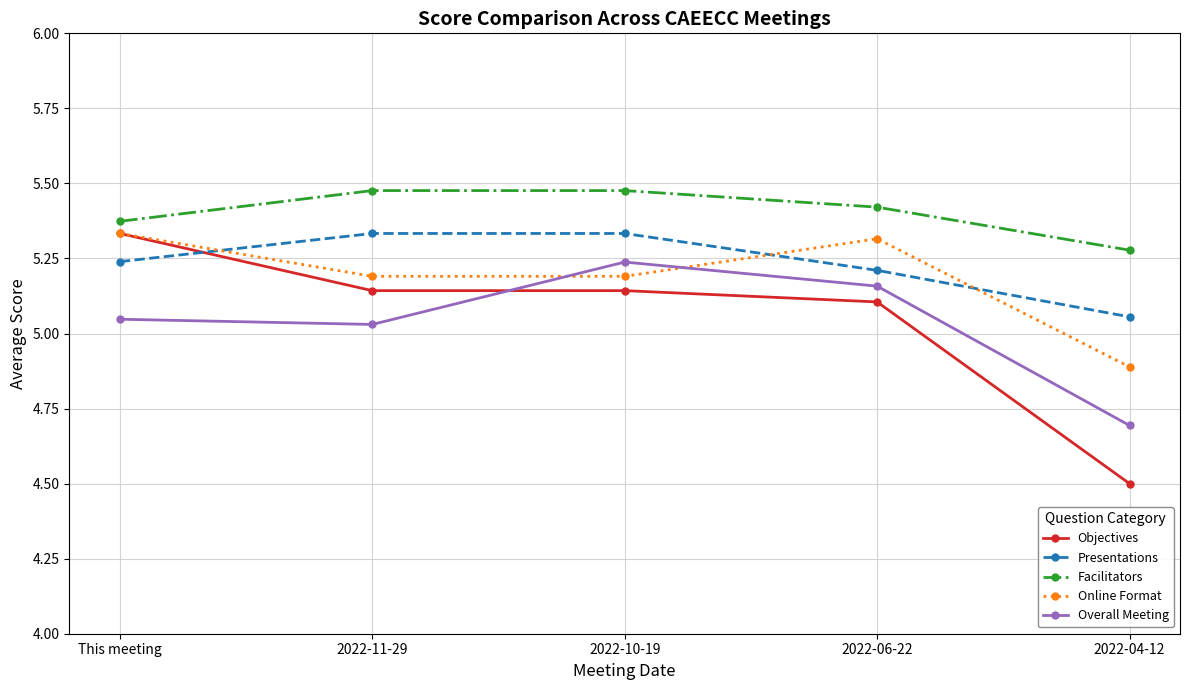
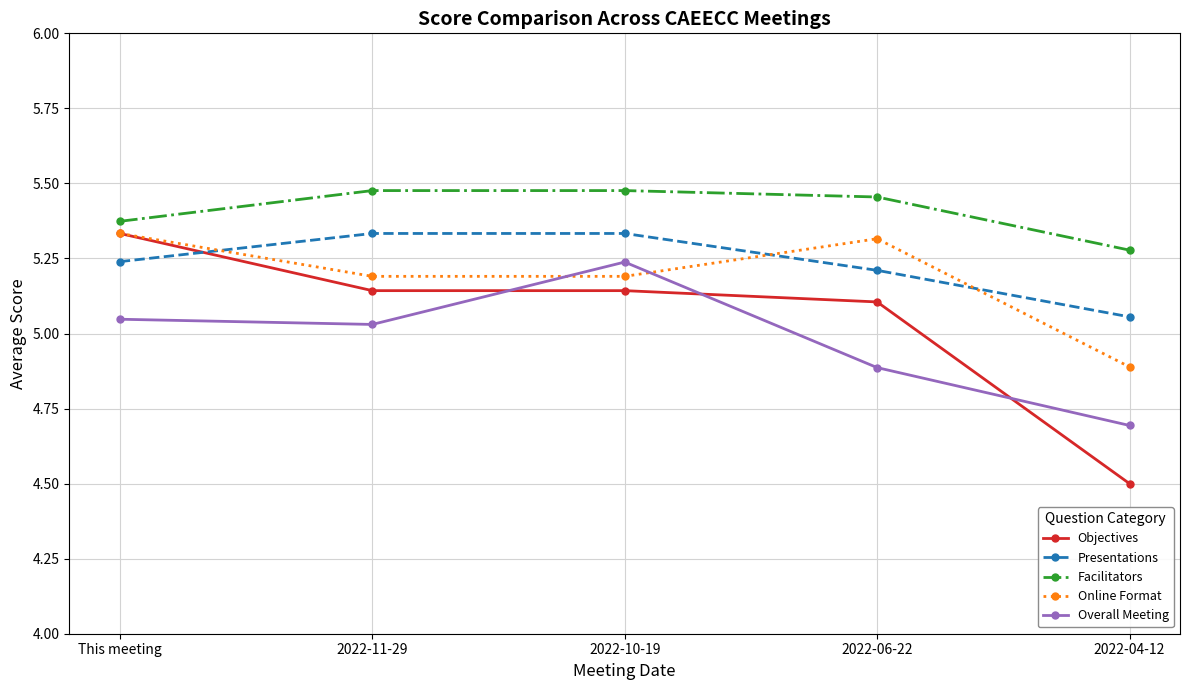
  {
    "Objectives": {
      "2022-11-29": 5.14,
      "2022-10-19": 5.14,
      "2022-06-22": 5.11,
      "2022-04-12": 4.50
    },
    "Presentations": {
      "This meeting": 5.24,
      "2022-11-29": 5.33,
      "2022-10-19": 5.33,
      "2022-06-22": 5.21,
      "2022-04-12": 5.06
    },
    "Facilitators": {
      "This meeting": 5.37,
      "2022-11-29": 5.48,
      "2022-10-19": 5.48,
-     "2022-06-22": 5.42,
+     "2022-06-22": 5.45,
      "2022-04-12": 5.28
    },
    "Online Format": {
      "2022-11-29": 5.19,
      "2022-10-19": 5.19,
      "2022-06-22": 5.32,
      "2022-04-12": 4.89
    },
    "Overall Meeting": {
      "This meeting": 5.05,
      "2022-11-29": 5.03,
      "2022-10-19": 5.24,
-     "2022-06-22": 5.16,
+     "2022-06-22": 4.89,
      "2022-04-12": 4.69
    }
  }
